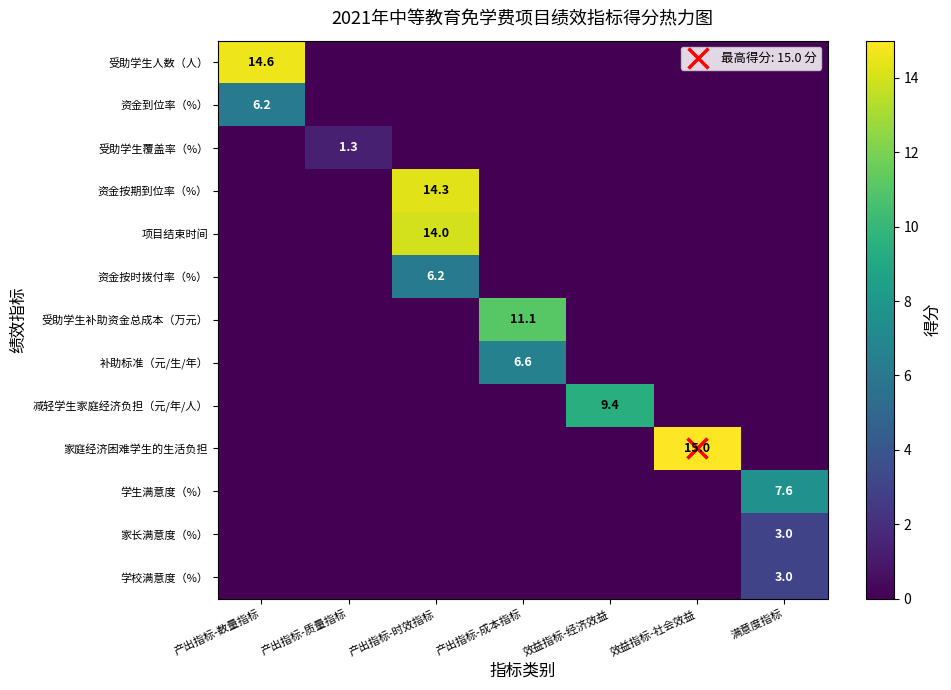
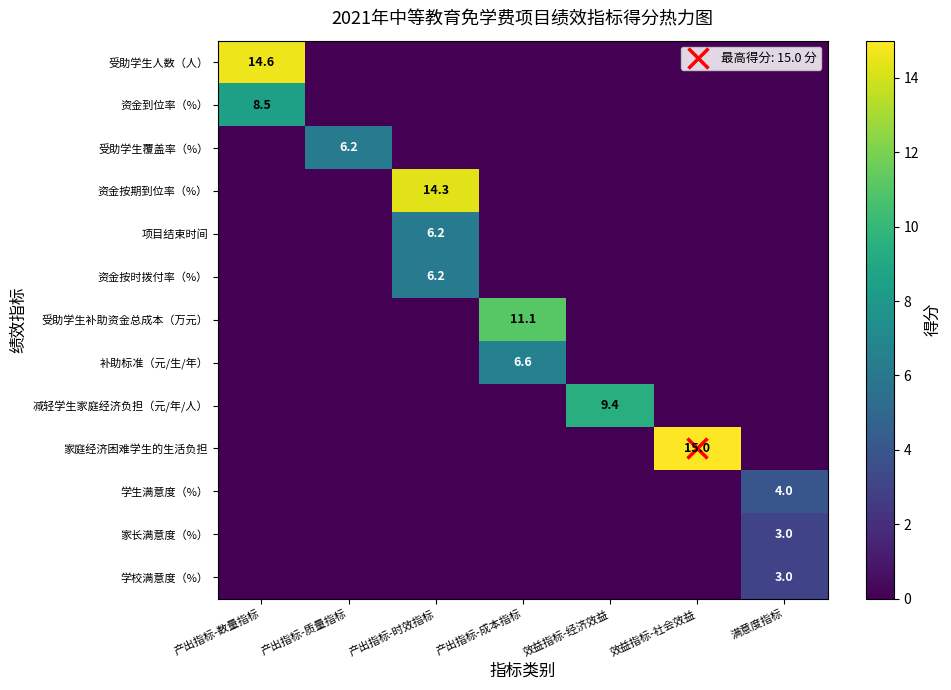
  {
    "受助学生人数（人）": {
      "产出指标-数量指标": 14.6
    },
    "资金到位率（%）": {
-     "产出指标-数量指标": 6.2
+     "产出指标-数量指标": 8.5
    },
    "受助学生覆盖率（%）": {
-     "产出指标-质量指标": 1.3
+     "产出指标-质量指标": 6.2
    },
    "资金按期到位率（%）": {
      "产出指标-时效指标": 14.3
    },
    "项目结束时间": {
-     "产出指标-时效指标": 14.0
+     "产出指标-时效指标": 6.2
    },
    "资金按时拨付率（%）": {
      "产出指标-时效指标": 6.2
    },
    "受助学生补助资金总成本（万元）": {
      "产出指标-成本指标": 11.1
    },
    "补助标准（元/生/年）": {
      "产出指标-成本指标": 6.6
    },
    "减轻学生家庭经济负担（元/年/人）": {
      "效益指标-经济效益": 9.4
    },
    "学生满意度（%）": {
-     "满意度指标": 7.6
+     "满意度指标": 4.0
    },
    "家长满意度（%）": {
      "满意度指标": 3.0
    },
    "学校满意度（%）": {
      "满意度指标": 3.0
    }
  }
